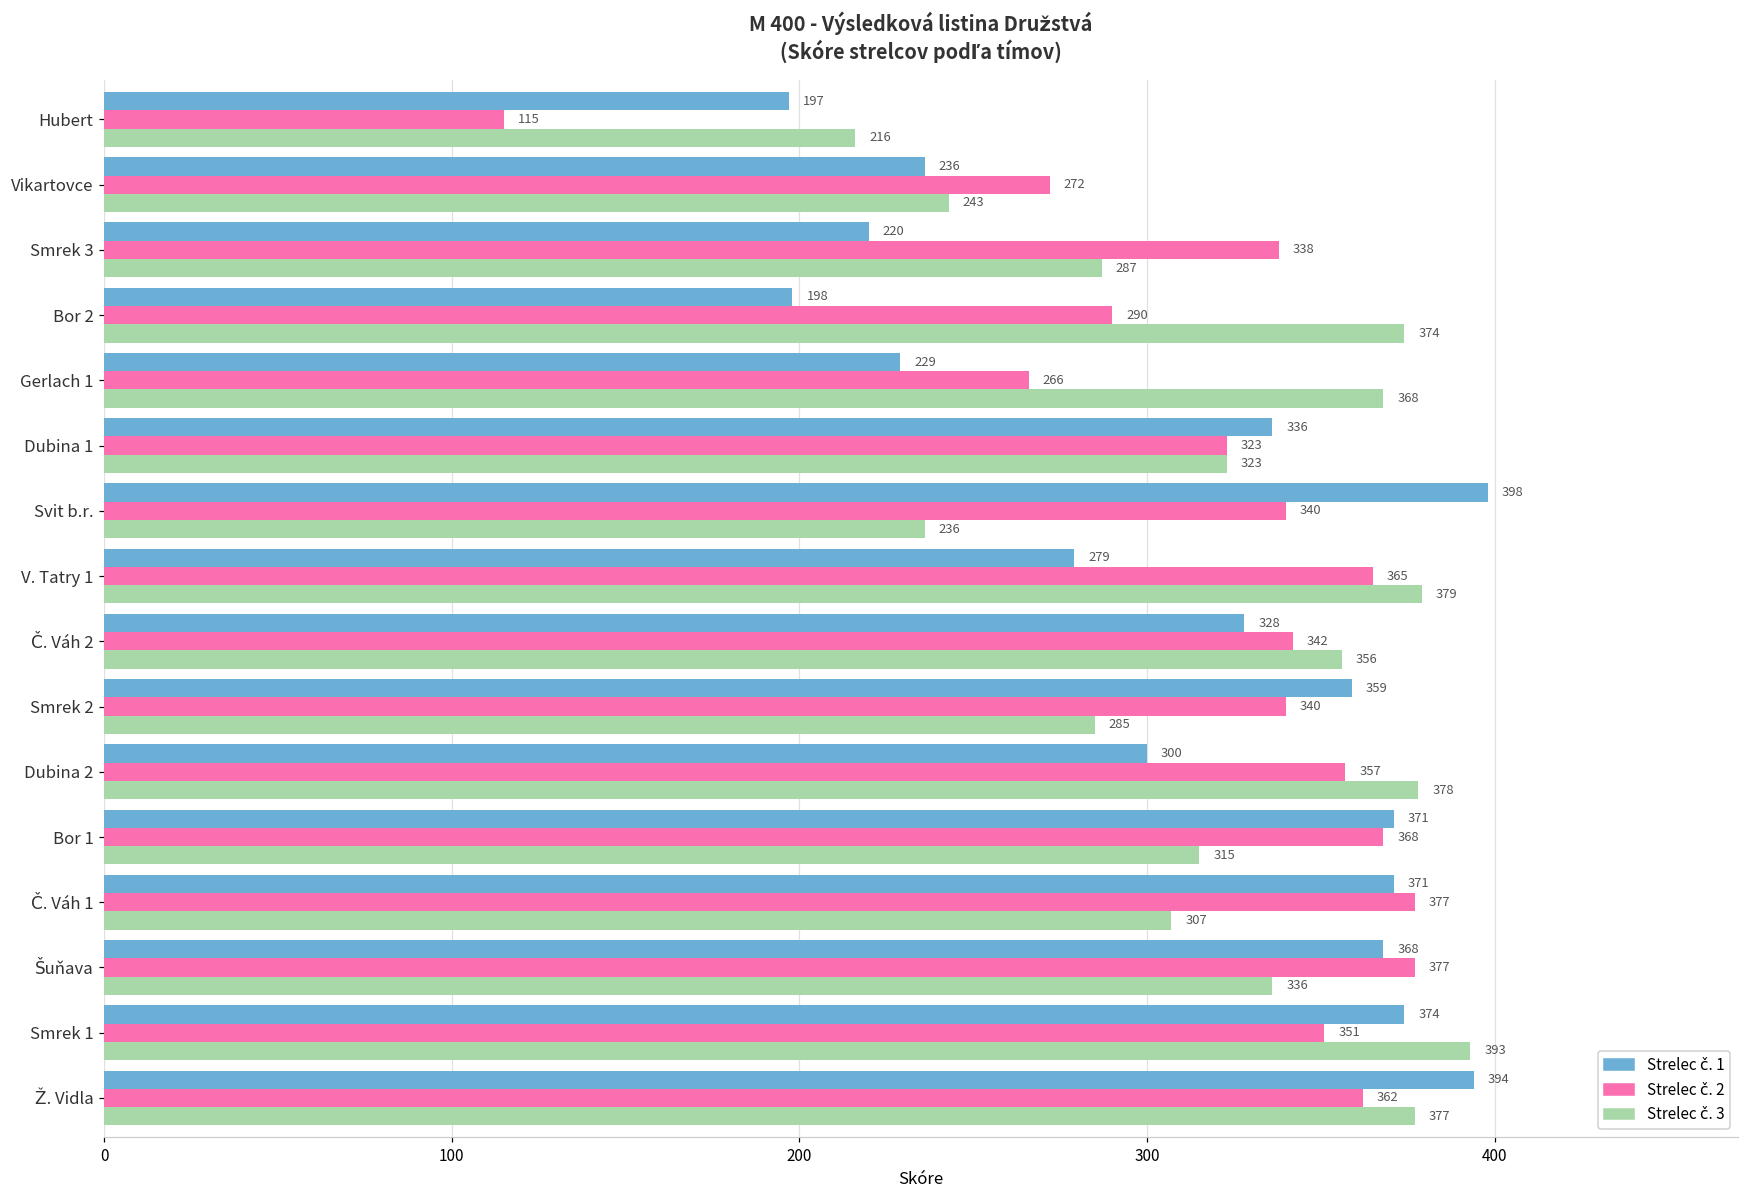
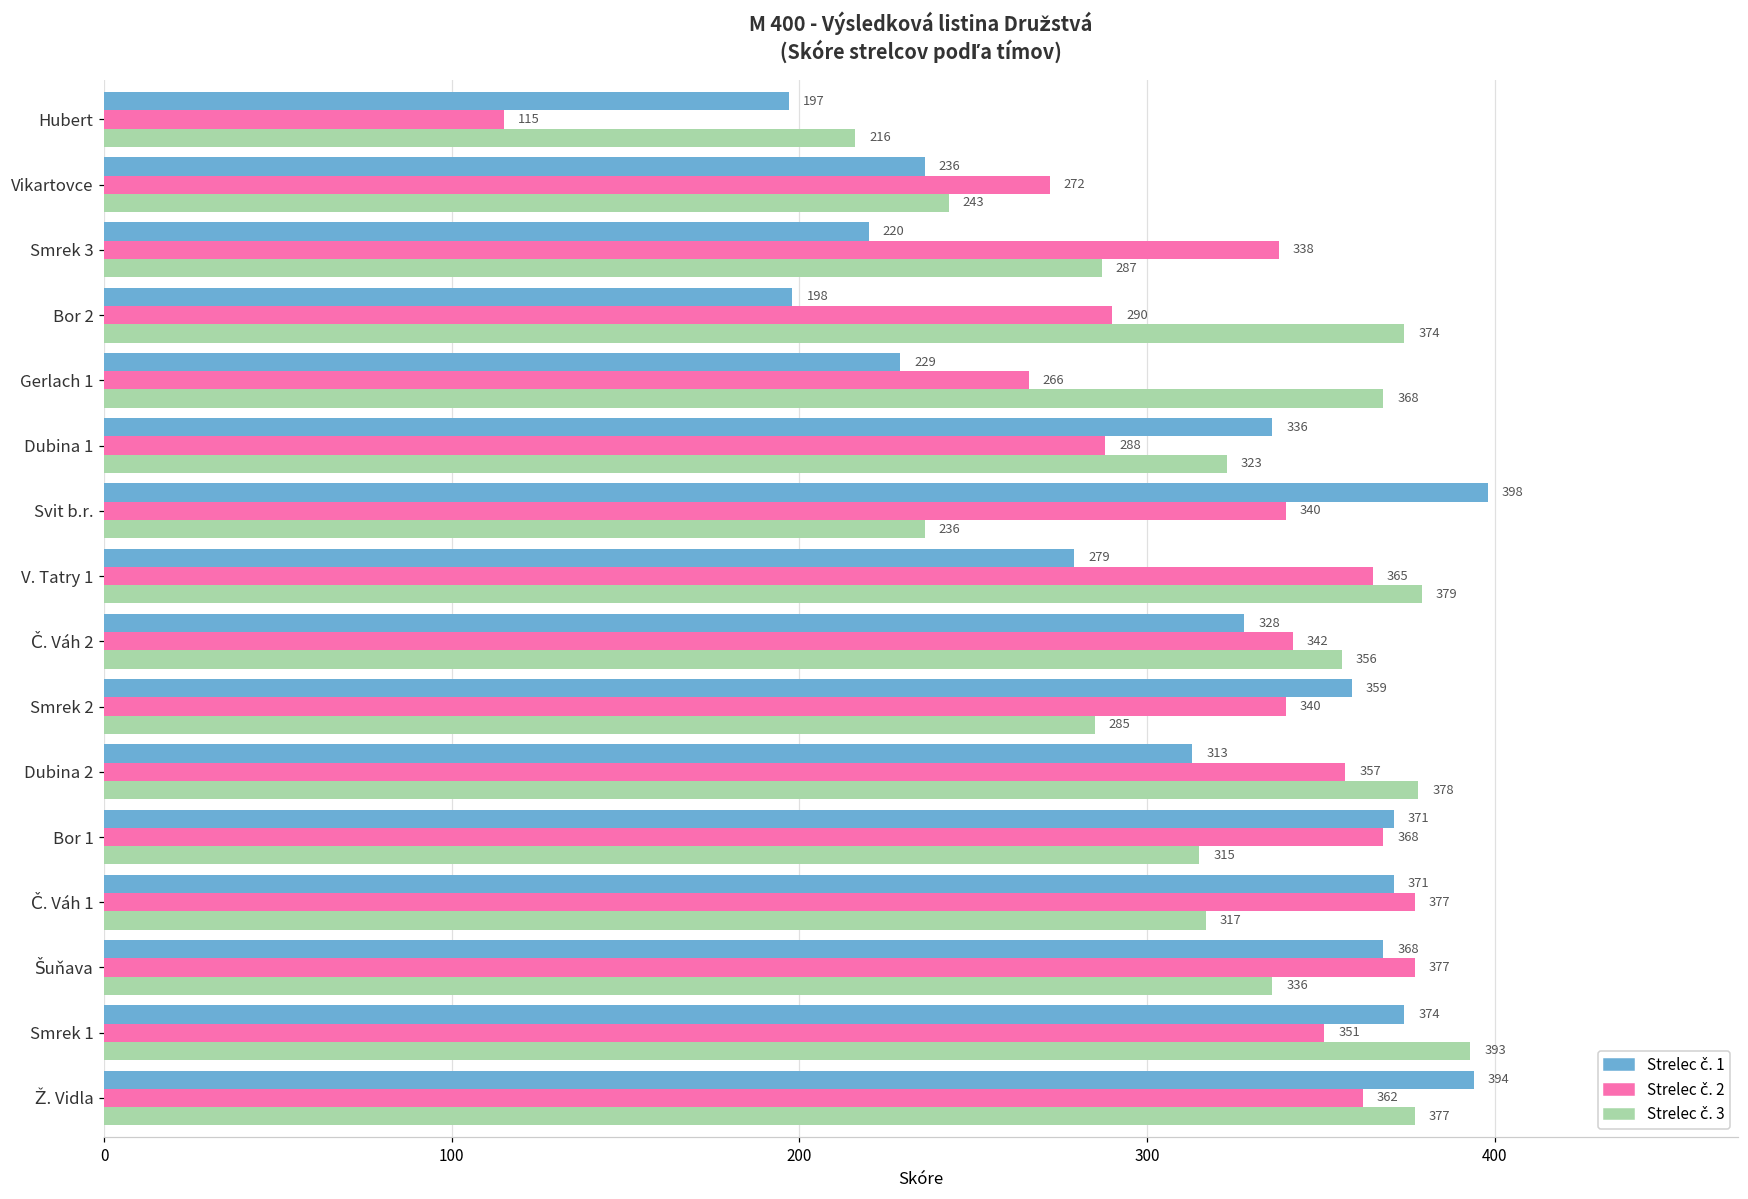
  {
    "Strelec č. 1": {
      "Hubert": 197,
      "Vikartovce": 236,
      "Smrek 3": 220,
      "Bor 2": 198,
      "Gerlach 1": 229,
      "Dubina 1": 336,
      "Svit b.r.": 398,
      "V. Tatry 1": 279,
      "Č. Váh 2": 328,
      "Smrek 2": 359,
-     "Dubina 2": 300,
+     "Dubina 2": 313,
      "Bor 1": 371,
      "Č. Váh 1": 371,
      "Šuňava": 368,
      "Smrek 1": 374,
      "Ž. Vidla": 394
    },
    "Strelec č. 2": {
      "Hubert": 115,
      "Vikartovce": 272,
      "Smrek 3": 338,
      "Bor 2": 290,
      "Gerlach 1": 266,
-     "Dubina 1": 323,
+     "Dubina 1": 288,
      "Svit b.r.": 340,
      "V. Tatry 1": 365,
      "Č. Váh 2": 342,
      "Smrek 2": 340,
      "Dubina 2": 357,
      "Bor 1": 368,
      "Č. Váh 1": 377,
      "Šuňava": 377,
      "Smrek 1": 351,
      "Ž. Vidla": 362
    },
    "Strelec č. 3": {
      "Hubert": 216,
      "Vikartovce": 243,
      "Smrek 3": 287,
      "Bor 2": 374,
      "Gerlach 1": 368,
      "Dubina 1": 323,
      "Svit b.r.": 236,
      "V. Tatry 1": 379,
      "Č. Váh 2": 356,
      "Smrek 2": 285,
      "Dubina 2": 378,
      "Bor 1": 315,
-     "Č. Váh 1": 307,
+     "Č. Váh 1": 317,
      "Šuňava": 336,
      "Smrek 1": 393,
      "Ž. Vidla": 377
    }
  }
